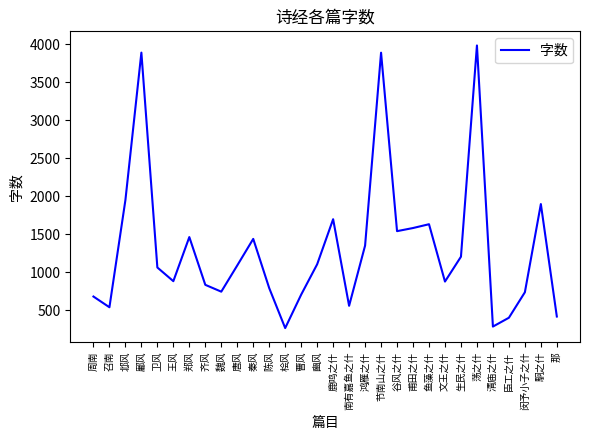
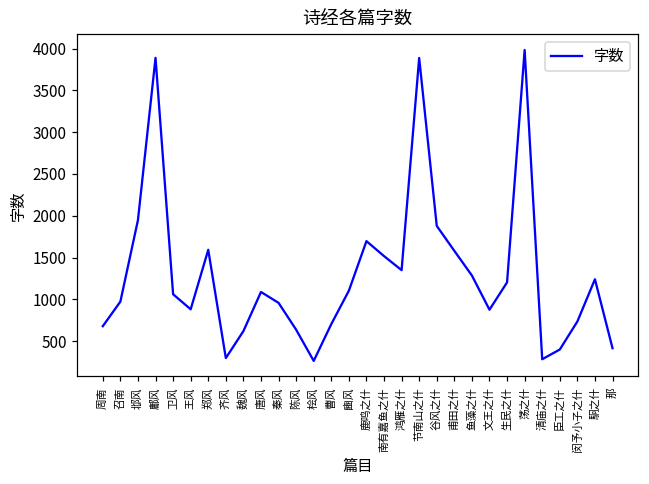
  {
    "周南": 700,
-   "召南": 500,
+   "召南": 1000,
    "邶风": 1900,
    "鄘风": 3900,
    "卫风": 1100,
    "王风": 900,
-   "郑风": 1500,
-   "齐风": 800,
-   "魏风": 700,
+   "郑风": 1600,
+   "齐风": 300,
+   "魏风": 600,
    "唐风": 1100,
-   "秦风": 1400,
-   "陈风": 800,
+   "秦风": 1000,
+   "陈风": 600,
    "桧风": 300,
    "曹风": 700,
    "豳风": 1100,
    "鹿鸣之什": 1700,
-   "南有嘉鱼之什": 600,
+   "南有嘉鱼之什": 1500,
    "鸿雁之什": 1400,
    "节南山之什": 3900,
-   "谷风之什": 1500,
+   "谷风之什": 1900,
    "甫田之什": 1600,
-   "鱼藻之什": 1600,
+   "鱼藻之什": 1300,
    "文王之什": 900,
    "生民之什": 1200,
    "荡之什": 4000,
    "清庙之什": 300,
    "臣工之什": 400,
    "闵予小子之什": 700,
-   "駉之什": 1900,
+   "駉之什": 1200,
    "那": 400
  }
